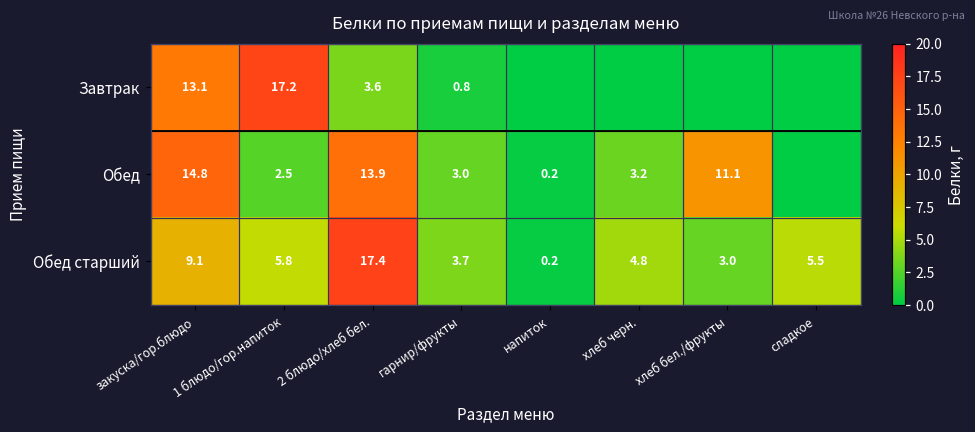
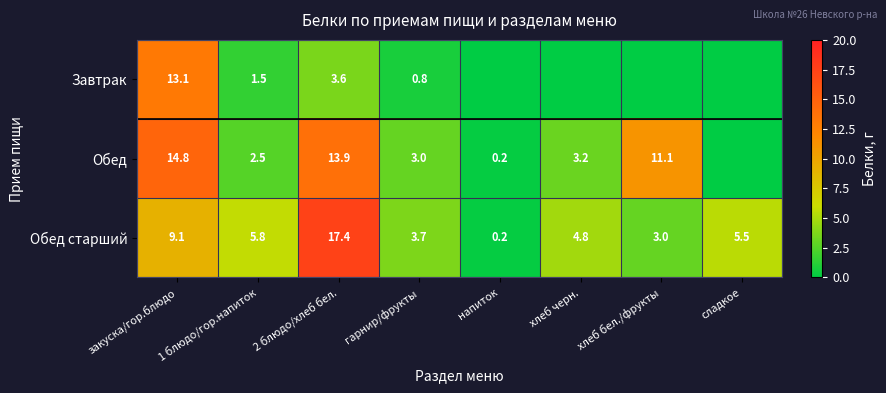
  {
    "Завтрак": {
      "закуска/гор.блюдо": 13.1,
-     "1 блюдо/гор.напиток": 17.2,
+     "1 блюдо/гор.напиток": 1.5,
      "2 блюдо/хлеб бел.": 3.6,
      "гарнир/фрукты": 0.8
    },
    "Обед": {
      "закуска/гор.блюдо": 14.8,
      "1 блюдо/гор.напиток": 2.5,
      "2 блюдо/хлеб бел.": 13.9,
      "гарнир/фрукты": 3.0,
      "напиток": 0.2,
      "хлеб черн.": 3.2,
      "хлеб бел./фрукты": 11.1
    },
    "Обед старший": {
      "закуска/гор.блюдо": 9.1,
      "1 блюдо/гор.напиток": 5.8,
      "2 блюдо/хлеб бел.": 17.4,
      "гарнир/фрукты": 3.7,
      "напиток": 0.2,
      "хлеб черн.": 4.8,
      "хлеб бел./фрукты": 3.0,
      "сладкое": 5.5
    }
  }
